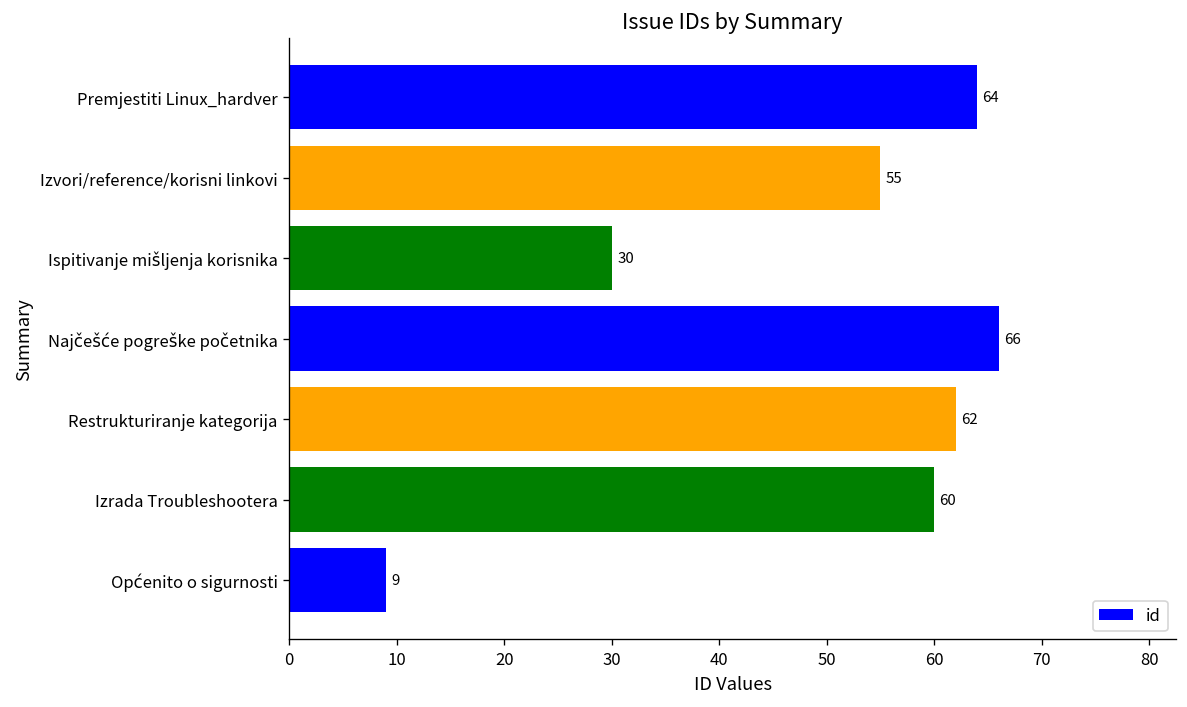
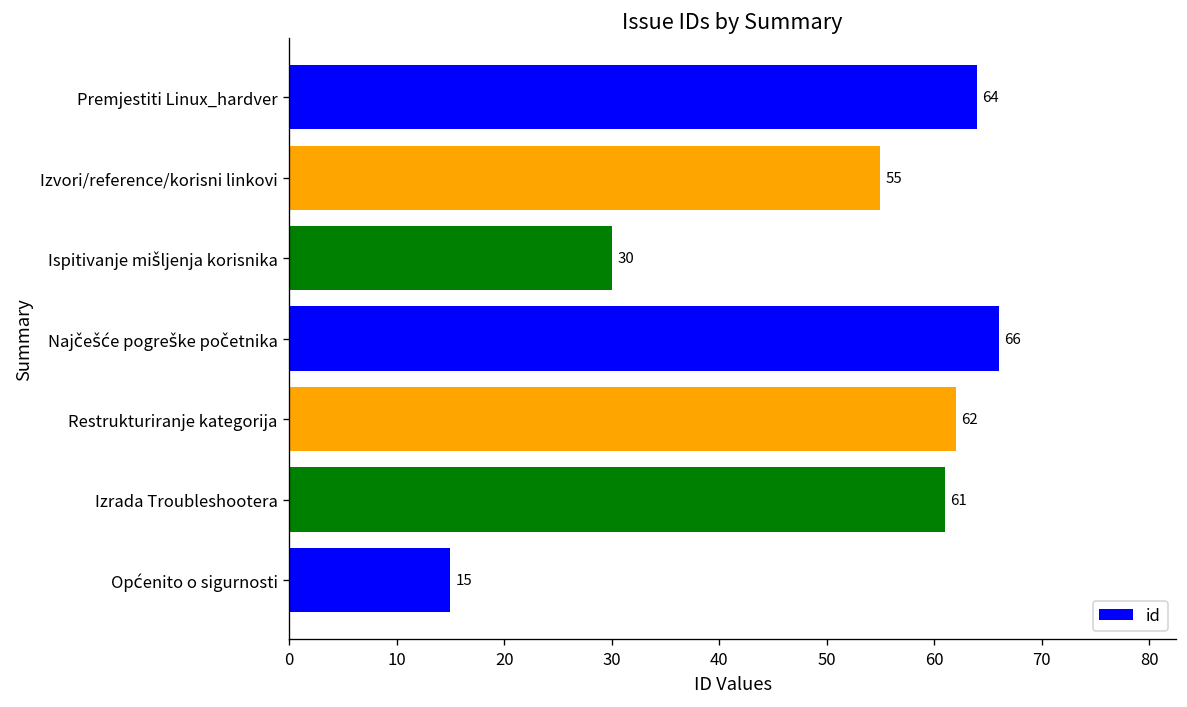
  {
    "Premjestiti Linux_hardver": 64,
    "Izvori/reference/korisni linkovi": 55,
    "Ispitivanje mišljenja korisnika": 30,
    "Najčešće pogreške početnika": 66,
    "Restrukturiranje kategorija": 62,
-   "Izrada Troubleshootera": 60,
-   "Općenito o sigurnosti": 9
+   "Izrada Troubleshootera": 61,
+   "Općenito o sigurnosti": 15
  }
